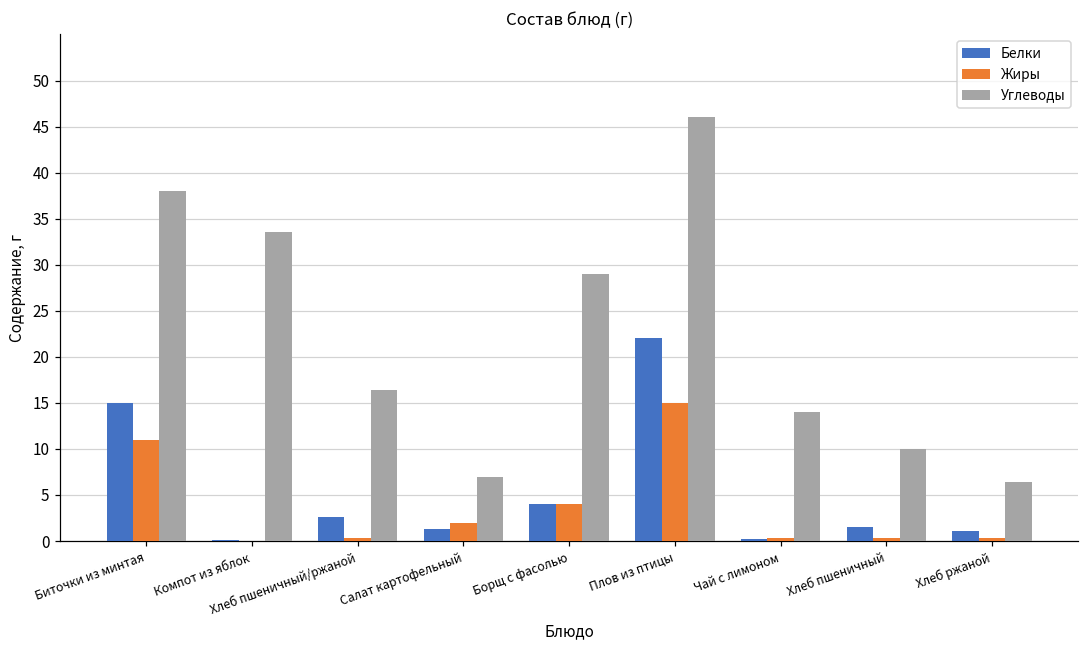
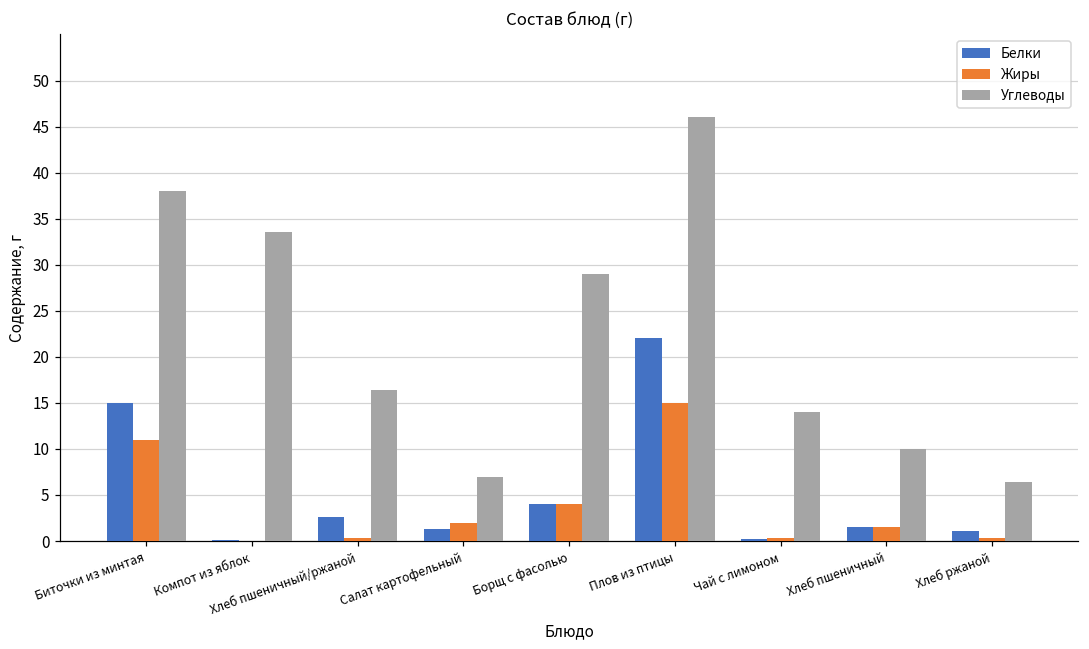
  {
    "Белки": {
      "Биточки из минтая": 15,
      "Хлеб пшеничный/ржаной": 3,
      "Салат картофельный": 1,
      "Борщ с фасолью": 4,
      "Плов из птицы": 22,
      "Хлеб пшеничный": 2,
      "Хлеб ржаной": 1
    },
    "Жиры": {
      "Биточки из минтая": 11,
      "Компот из яблок": 0,
      "Хлеб пшеничный/ржаной": 0,
      "Салат картофельный": 2,
      "Борщ с фасолью": 4,
      "Плов из птицы": 15,
      "Чай с лимоном": 0,
-     "Хлеб пшеничный": 0,
+     "Хлеб пшеничный": 2,
      "Хлеб ржаной": 0
    },
    "Углеводы": {
      "Биточки из минтая": 38,
      "Компот из яблок": 34,
      "Хлеб пшеничный/ржаной": 16,
      "Салат картофельный": 7,
      "Борщ с фасолью": 29,
      "Плов из птицы": 46,
      "Чай с лимоном": 14,
      "Хлеб пшеничный": 10,
      "Хлеб ржаной": 6
    }
  }
